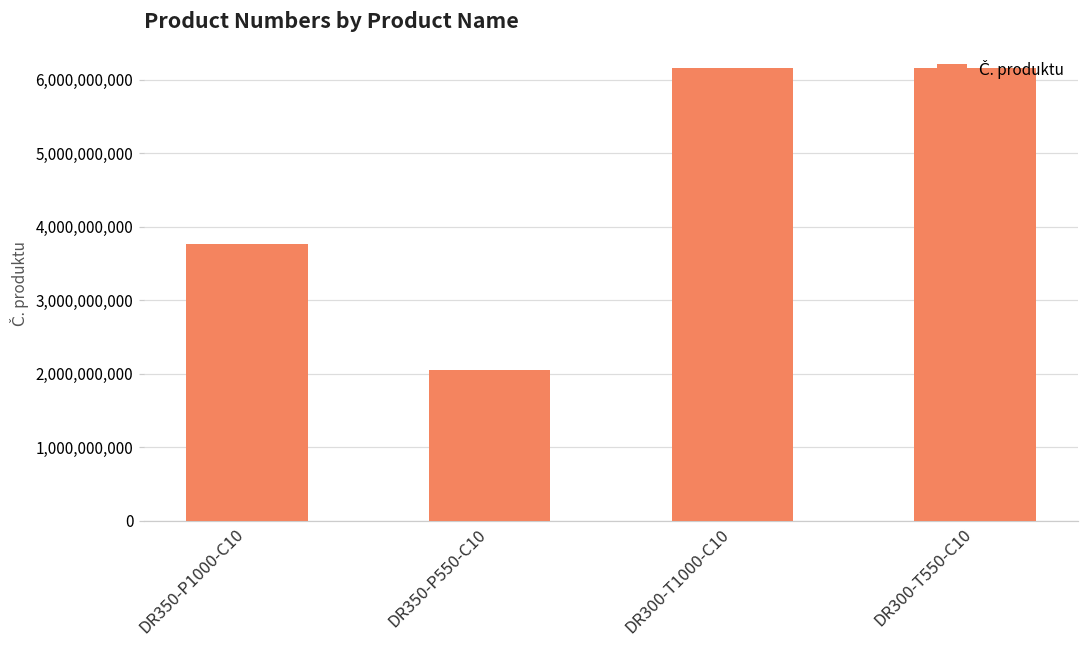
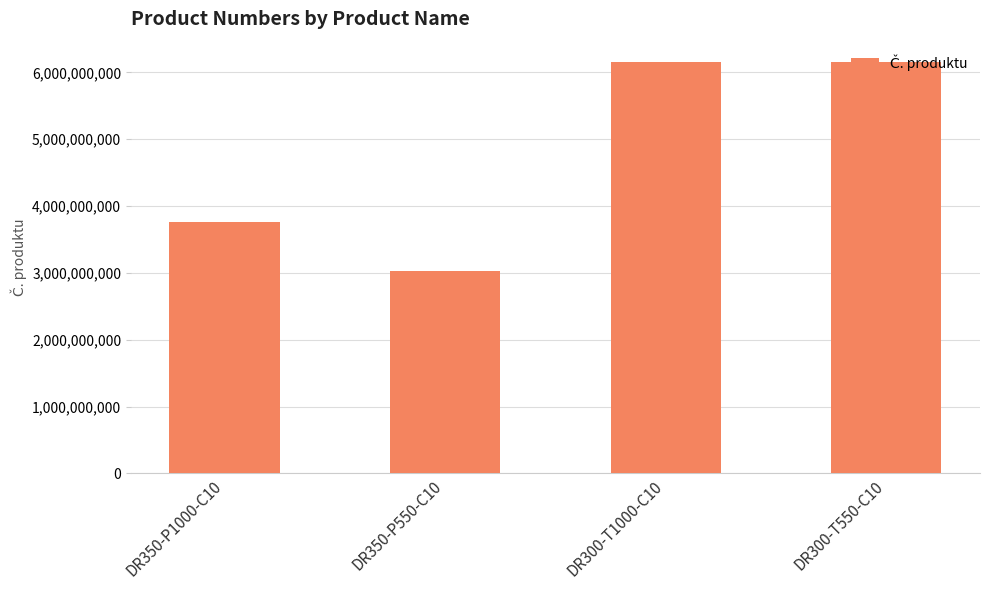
  {
    "DR350-P1000-C10": "3,800,000,000",
-   "DR350-P550-C10": "2,100,000,000",
+   "DR350-P550-C10": "3,000,000,000",
    "DR300-T1000-C10": "6,200,000,000",
    "DR300-T550-C10": "6,200,000,000"
  }
